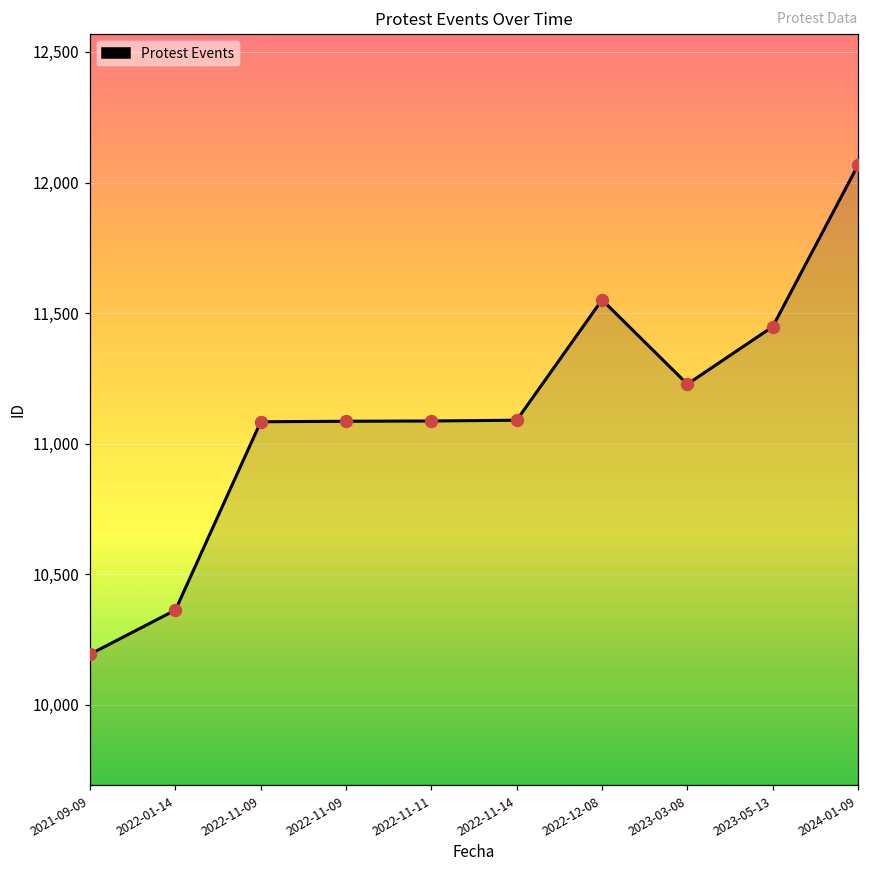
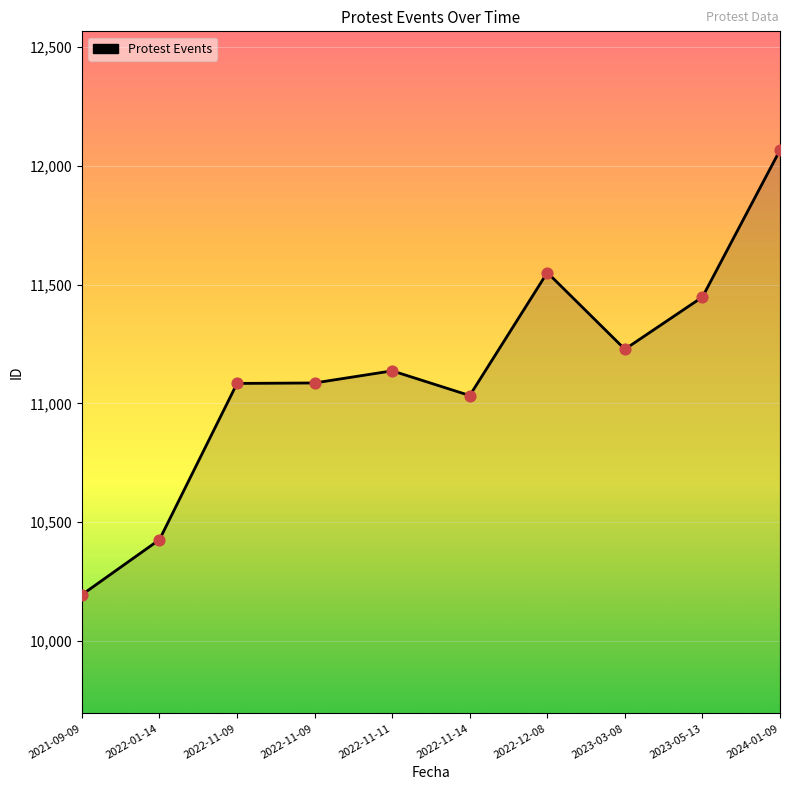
  {
    "2021-09-09": "10,190",
-   "2022-01-14": "10,360",
-   "2022-11-11": "11,090",
-   "2022-11-14": "11,090",
+   "2022-01-14": "10,430",
+   "2022-11-11": "11,140",
+   "2022-11-14": "11,030",
    "2022-12-08": "11,550",
    "2023-03-08": "11,230",
    "2023-05-13": "11,450",
    "2024-01-09": "12,070"
  }
